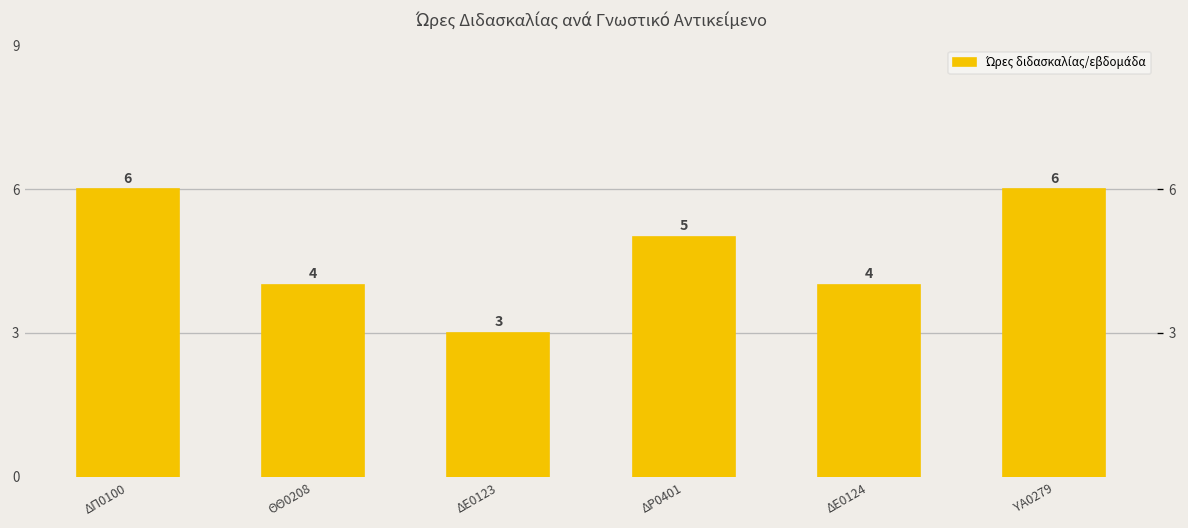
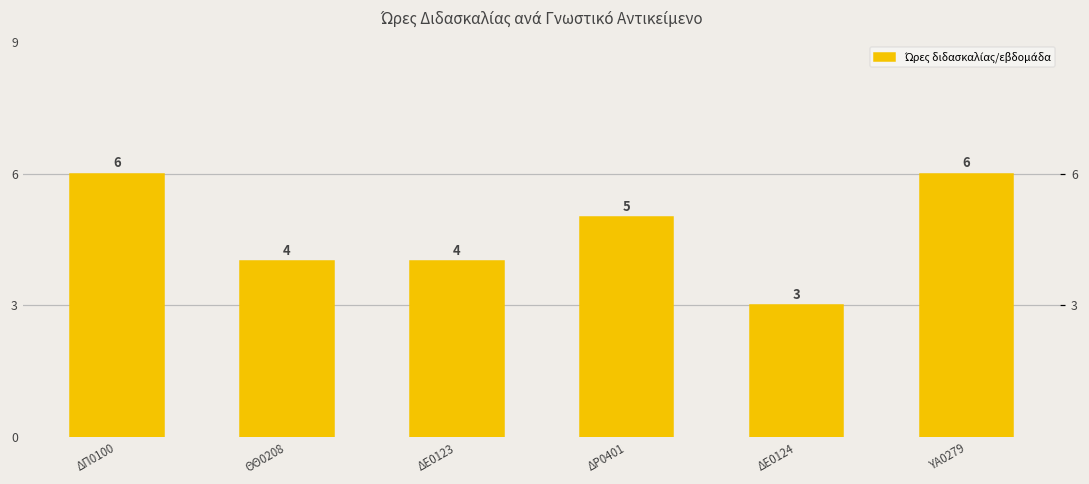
  {
    "ΔΠ0100": 6,
    "ΘΘ0208": 4,
-   "ΔΕ0123": 3,
+   "ΔΕ0123": 4,
    "ΔΡ0401": 5,
-   "ΔΕ0124": 4,
+   "ΔΕ0124": 3,
    "ΥΑ0279": 6
  }
